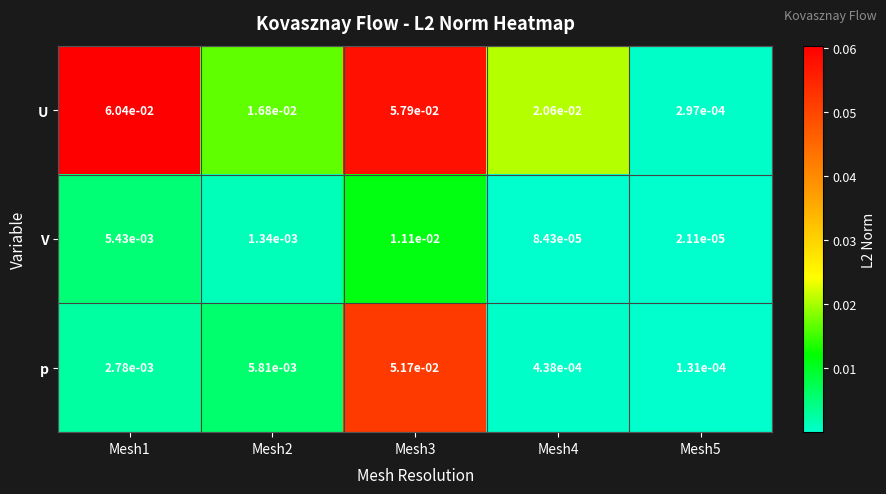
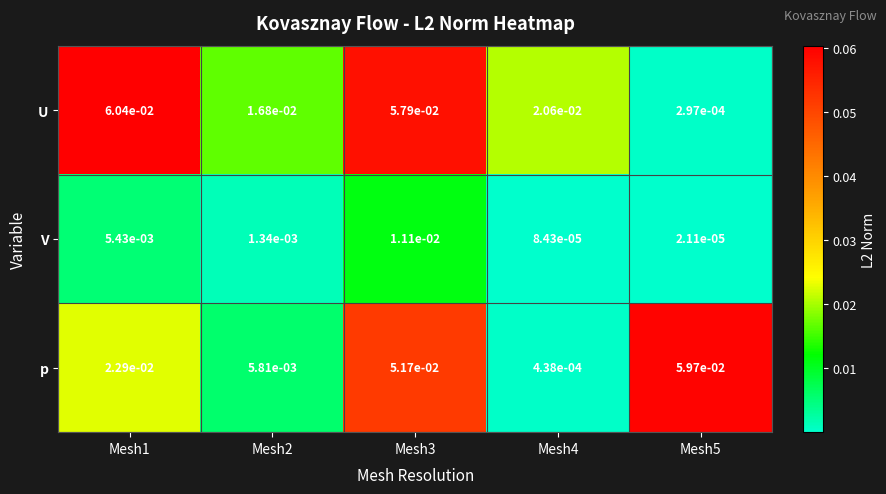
  {
    "U": {
      "Mesh1": "6.04e-02",
      "Mesh2": "1.68e-02",
      "Mesh3": "5.79e-02",
      "Mesh4": "2.06e-02",
      "Mesh5": "2.97e-04"
    },
    "V": {
      "Mesh1": "5.43e-03",
      "Mesh2": "1.34e-03",
      "Mesh3": "1.11e-02",
      "Mesh4": "8.43e-05",
      "Mesh5": "2.11e-05"
    },
    "p": {
-     "Mesh1": "2.78e-03",
+     "Mesh1": "2.29e-02",
      "Mesh2": "5.81e-03",
      "Mesh3": "5.17e-02",
      "Mesh4": "4.38e-04",
-     "Mesh5": "1.31e-04"
+     "Mesh5": "5.97e-02"
    }
  }
